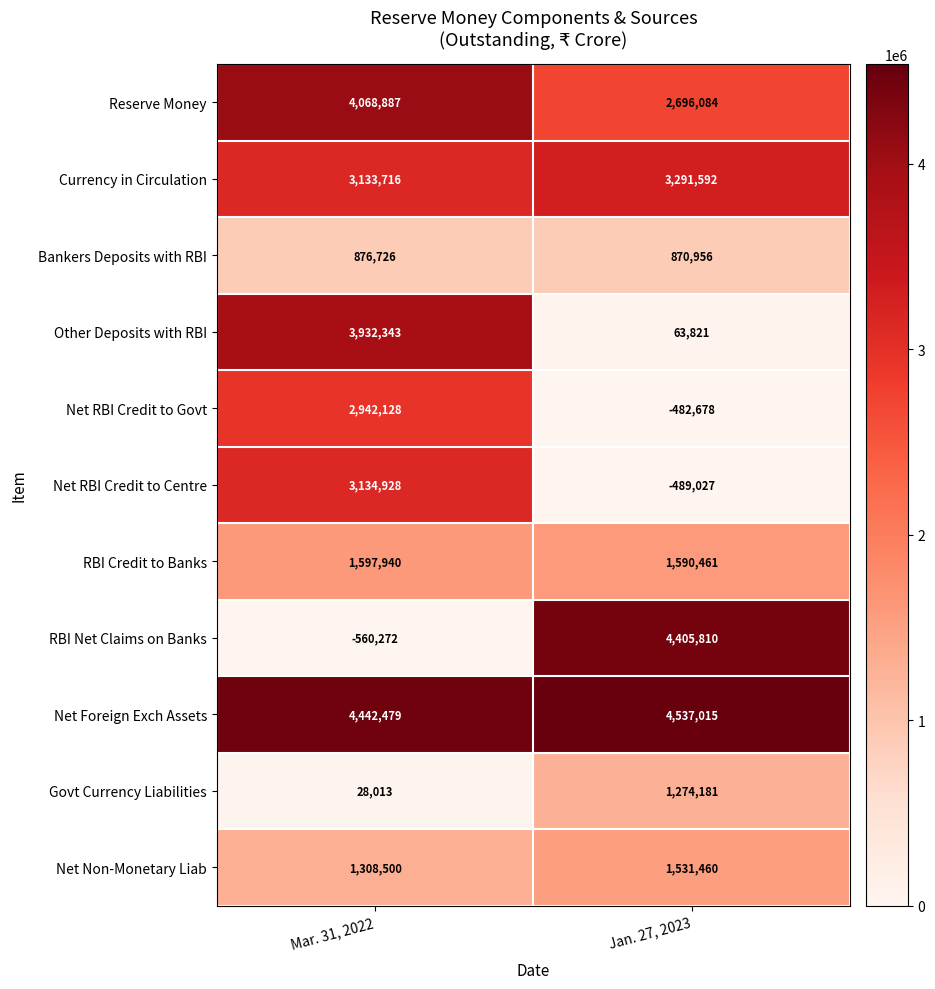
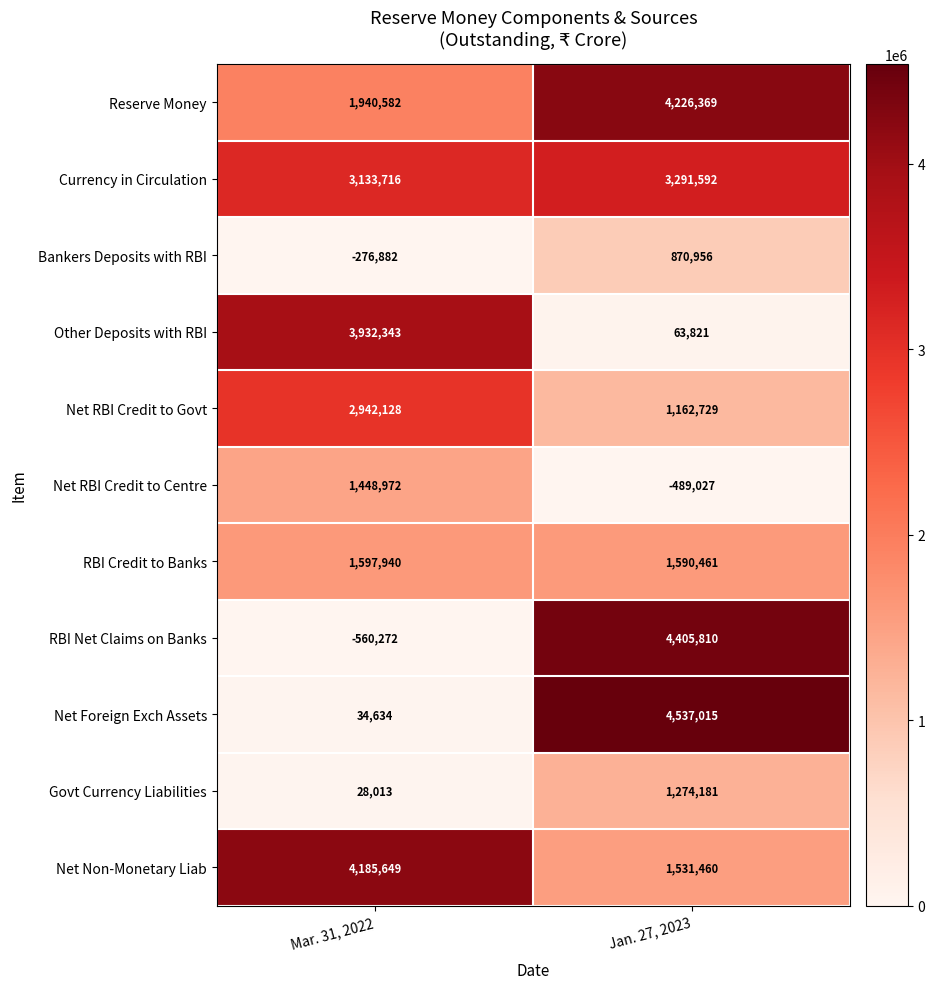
  {
    "Reserve Money": {
-     "Mar. 31, 2022": "4,068,887",
-     "Jan. 27, 2023": "2,696,084"
+     "Mar. 31, 2022": "1,940,582",
+     "Jan. 27, 2023": "4,226,369"
    },
    "Currency in Circulation": {
      "Mar. 31, 2022": "3,133,716",
      "Jan. 27, 2023": "3,291,592"
    },
    "Bankers Deposits with RBI": {
-     "Mar. 31, 2022": "876,726",
+     "Mar. 31, 2022": "-276,882",
      "Jan. 27, 2023": "870,956"
    },
    "Other Deposits with RBI": {
      "Mar. 31, 2022": "3,932,343",
      "Jan. 27, 2023": "63,821"
    },
    "Net RBI Credit to Govt": {
      "Mar. 31, 2022": "2,942,128",
-     "Jan. 27, 2023": "-482,678"
+     "Jan. 27, 2023": "1,162,729"
    },
    "Net RBI Credit to Centre": {
-     "Mar. 31, 2022": "3,134,928",
+     "Mar. 31, 2022": "1,448,972",
      "Jan. 27, 2023": "-489,027"
    },
    "RBI Credit to Banks": {
      "Mar. 31, 2022": "1,597,940",
      "Jan. 27, 2023": "1,590,461"
    },
    "RBI Net Claims on Banks": {
      "Mar. 31, 2022": "-560,272",
      "Jan. 27, 2023": "4,405,810"
    },
    "Net Foreign Exch Assets": {
-     "Mar. 31, 2022": "4,442,479",
+     "Mar. 31, 2022": "34,634",
      "Jan. 27, 2023": "4,537,015"
    },
    "Govt Currency Liabilities": {
      "Mar. 31, 2022": "28,013",
      "Jan. 27, 2023": "1,274,181"
    },
    "Net Non-Monetary Liab": {
-     "Mar. 31, 2022": "1,308,500",
+     "Mar. 31, 2022": "4,185,649",
      "Jan. 27, 2023": "1,531,460"
    }
  }
